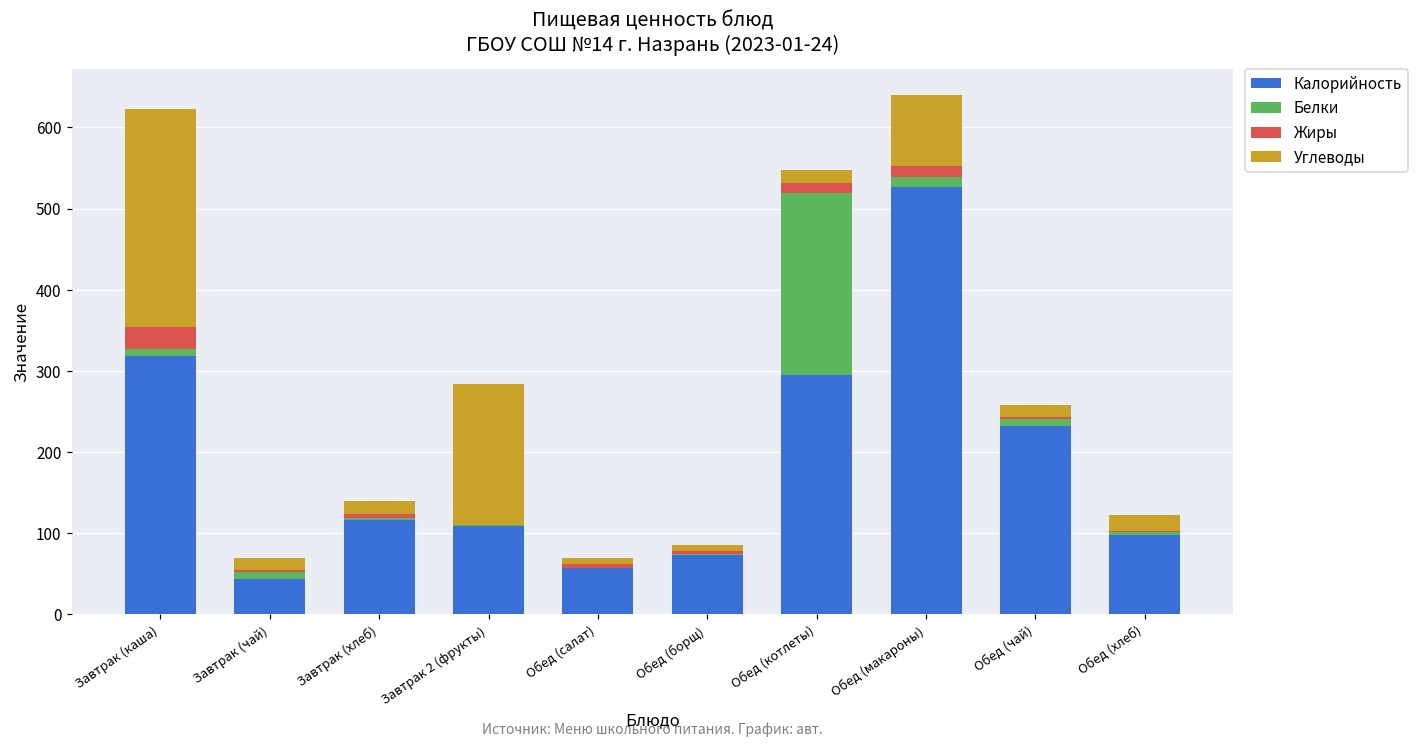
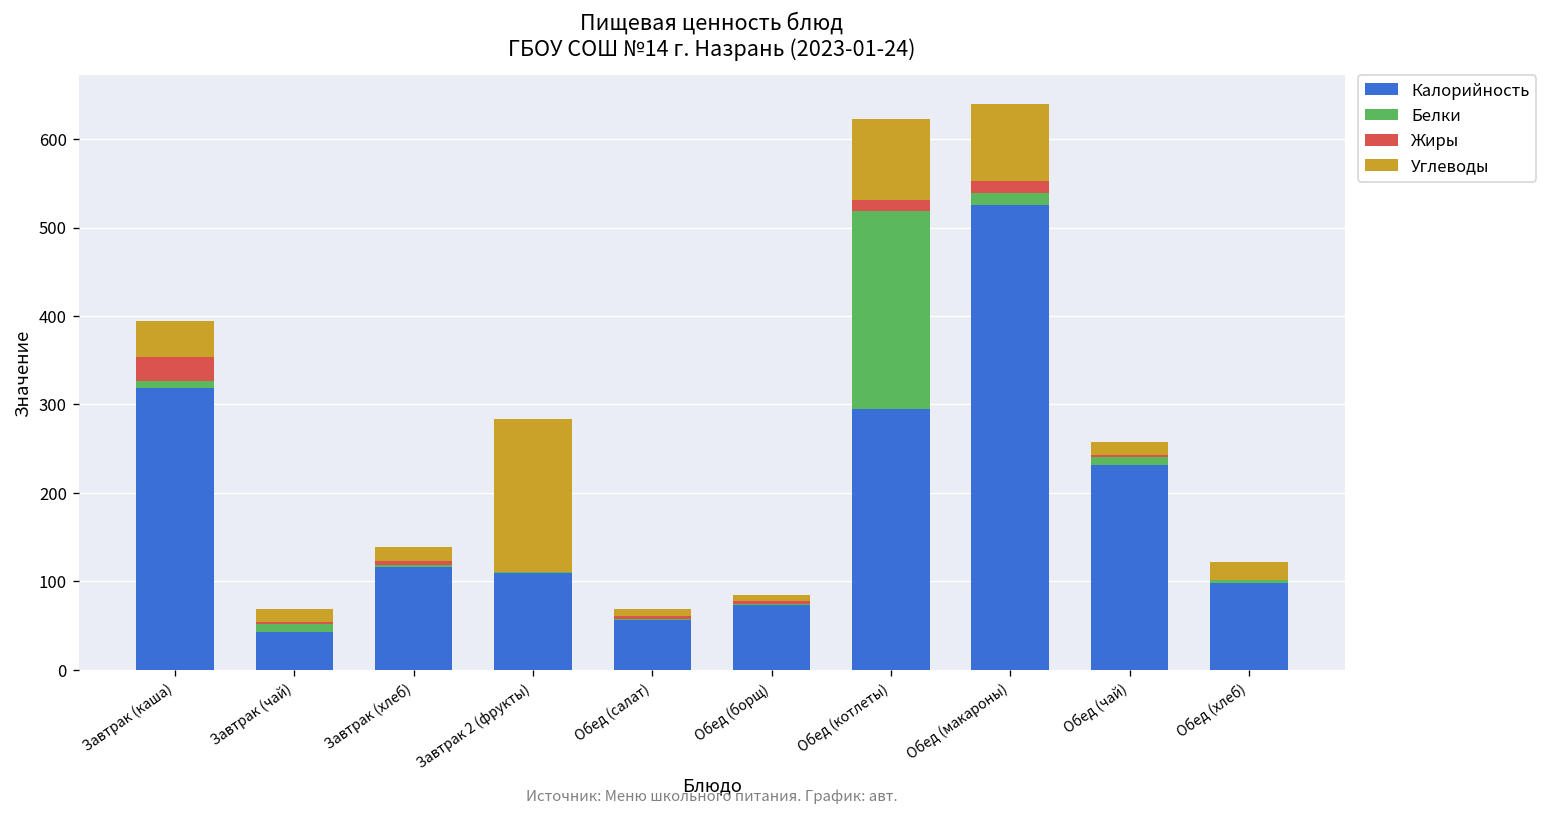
  {
    "Калорийность": {
      "Завтрак (каша)": 320,
      "Завтрак (чай)": 40,
      "Завтрак (хлеб)": 120,
      "Завтрак 2 (фрукты)": 110,
      "Обед (салат)": 60,
      "Обед (борщ)": 70,
      "Обед (котлеты)": 300,
      "Обед (макароны)": 530,
      "Обед (чай)": 230,
      "Обед (хлеб)": 100
    },
    "Белки": {
      "Завтрак (каша)": 10,
      "Завтрак (чай)": 10,
      "Обед (котлеты)": 220,
      "Обед (макароны)": 10,
      "Обед (чай)": 10
    },
    "Жиры": {
      "Завтрак (каша)": 30,
      "Завтрак (хлеб)": 0,
      "Завтрак 2 (фрукты)": 0,
      "Обед (салат)": 0,
      "Обед (борщ)": 0,
      "Обед (котлеты)": 10,
      "Обед (макароны)": 10
    },
    "Углеводы": {
-     "Завтрак (каша)": 270,
+     "Завтрак (каша)": 40,
      "Завтрак (чай)": 20,
      "Завтрак (хлеб)": 20,
      "Завтрак 2 (фрукты)": 170,
      "Обед (салат)": 10,
      "Обед (борщ)": 10,
-     "Обед (котлеты)": 20,
+     "Обед (котлеты)": 90,
      "Обед (макароны)": 90,
      "Обед (чай)": 20,
      "Обед (хлеб)": 20
    }
  }
